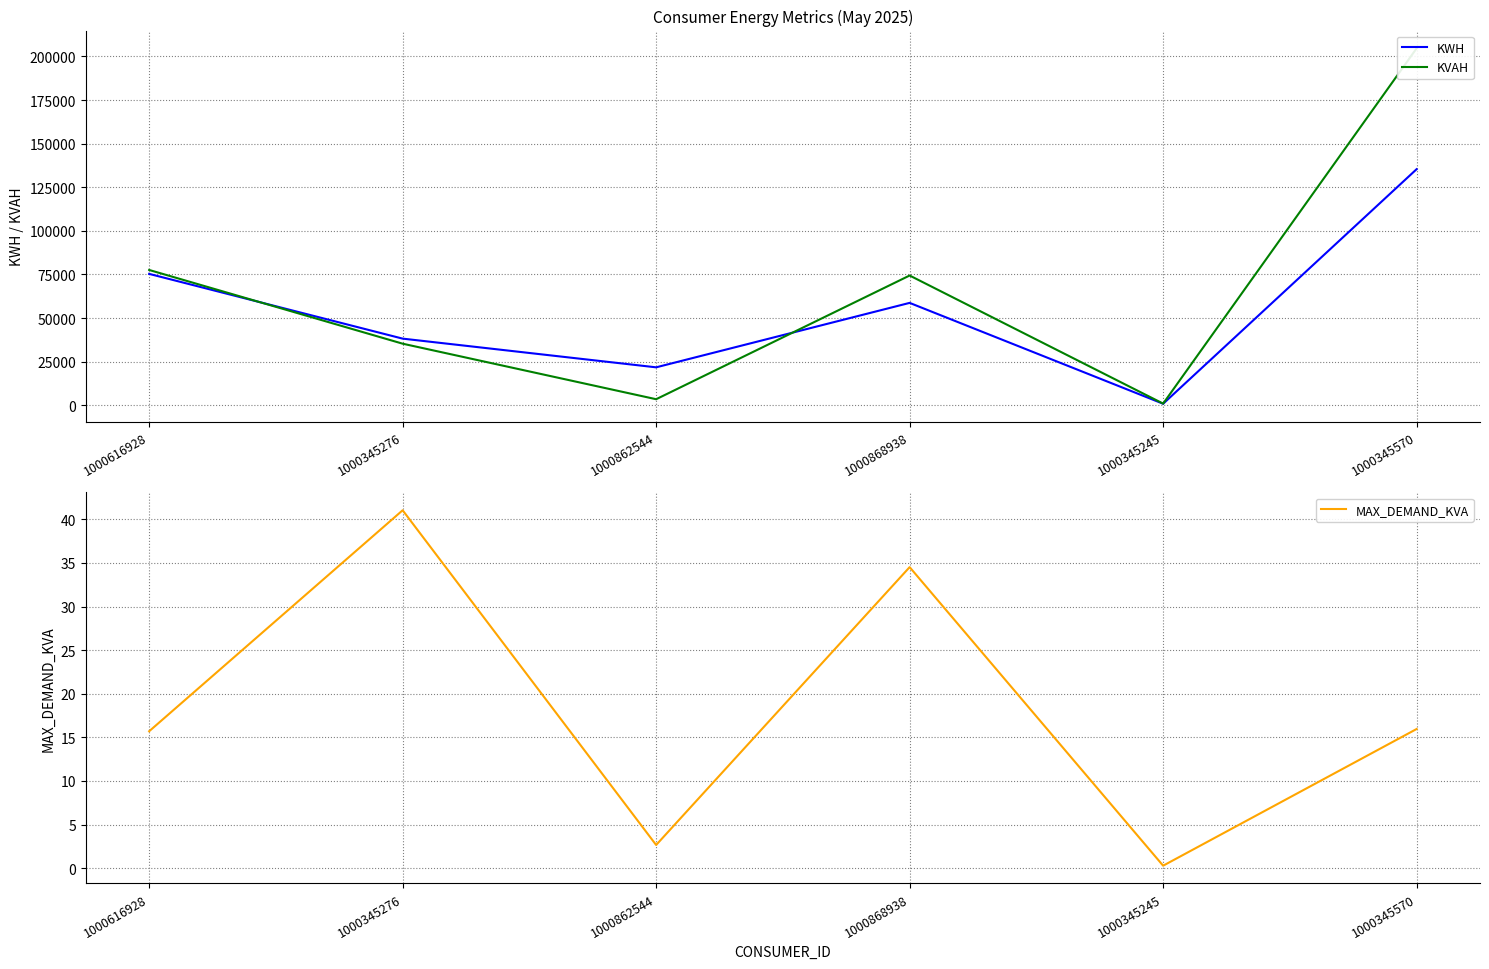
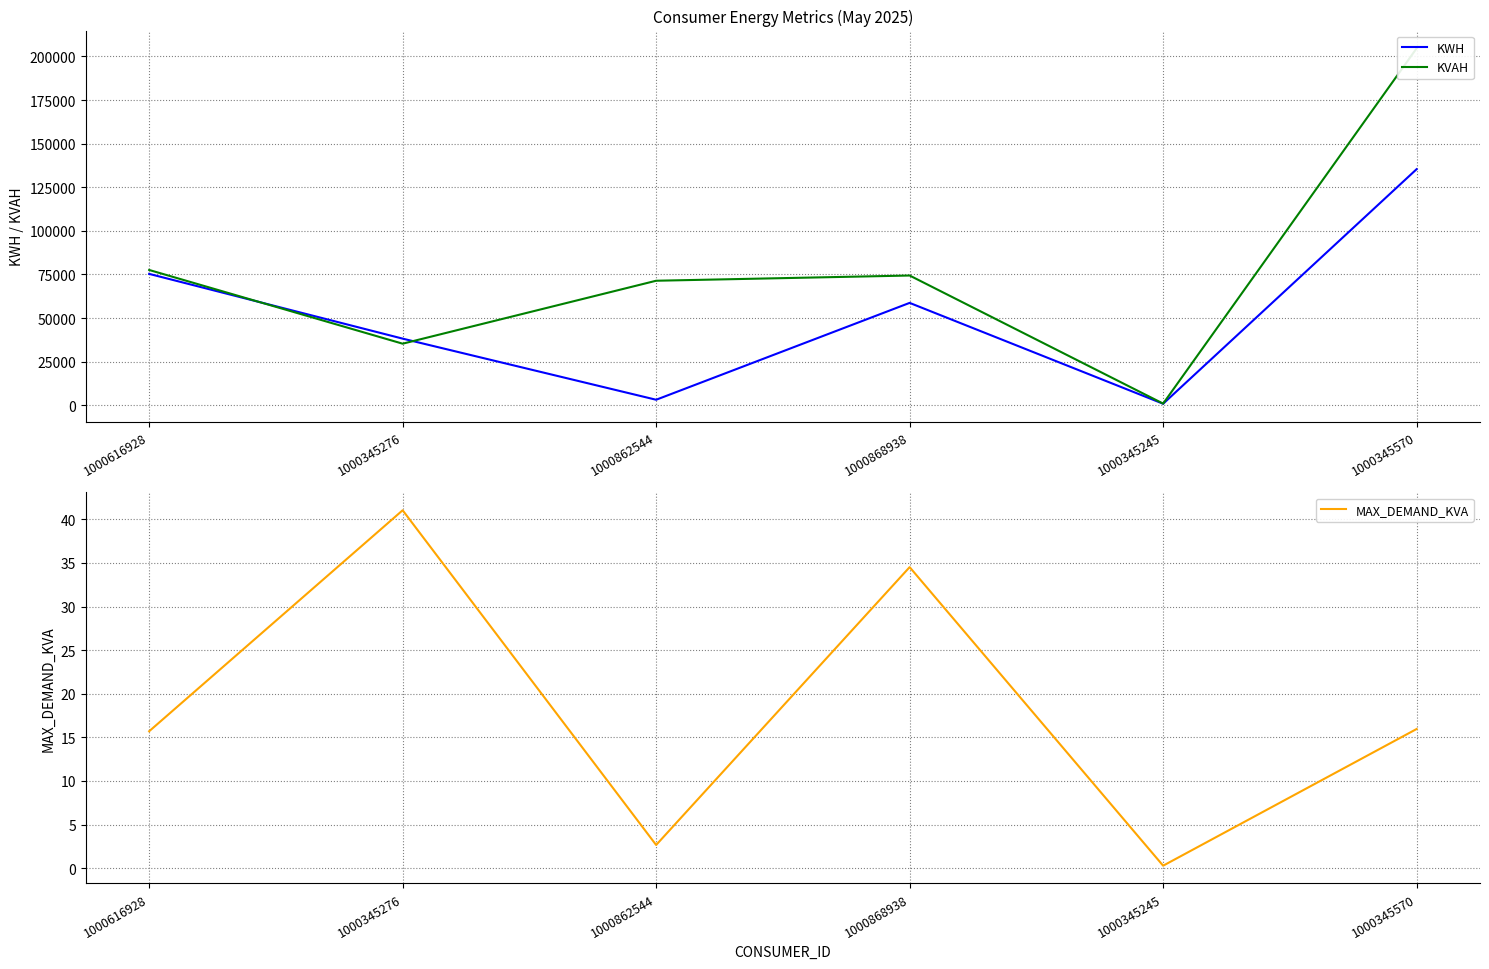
  {
    "Consumer Energy Metrics (May 2025)": {
      "KWH": {
        "1000616928": 75000,
        "1000345276": 38000,
-       "1000862544": 22000,
+       "1000862544": 3000,
        "1000868938": 59000,
        "1000345570": 135000
      },
      "KVAH": {
        "1000616928": 78000,
        "1000345276": 35000,
-       "1000862544": 4000,
+       "1000862544": 71000,
        "1000868938": 74000
      }
    }
  }
